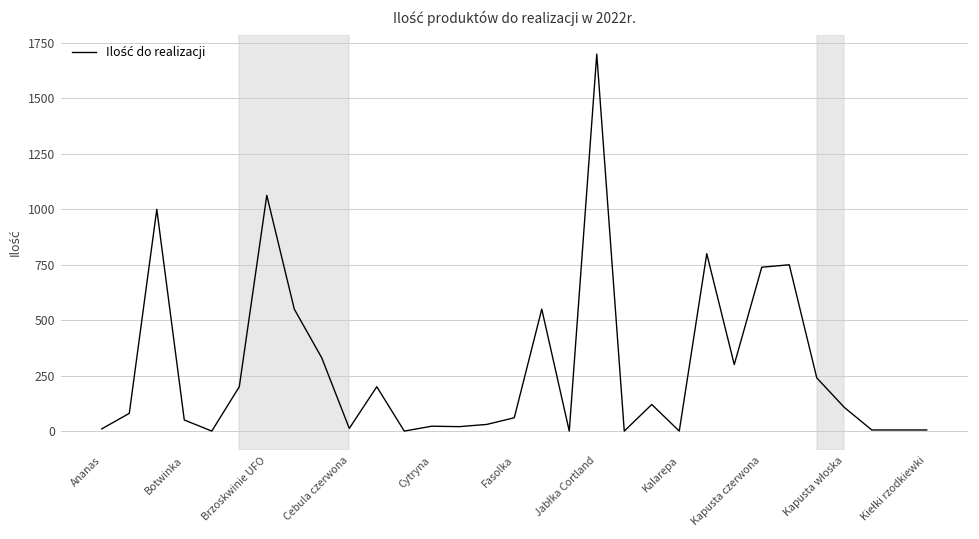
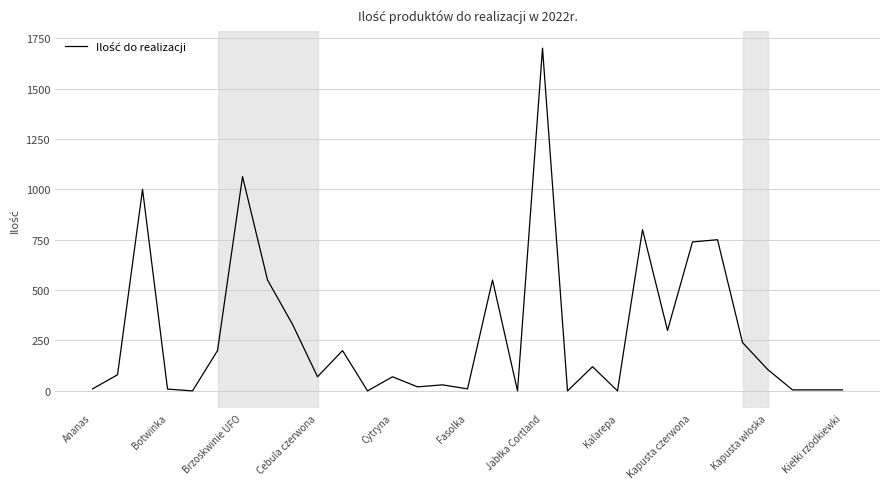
  {
    "Ananas": 10,
-   "Botwinka": 50,
+   "Botwinka": 10,
    "Brzoskwinie UFO": 1060,
-   "Cebula czerwona": 10,
-   "Cytryna": 20,
-   "Fasolka": 60,
+   "Cebula czerwona": 70,
+   "Cytryna": 70,
+   "Fasolka": 10,
    "Jabłka Cortland": 1700,
    "Kalarepa": 0,
    "Kapusta czerwona": 740,
    "Kapusta włoska": 110,
    "Kiełki rzodkiewki": 10
  }
